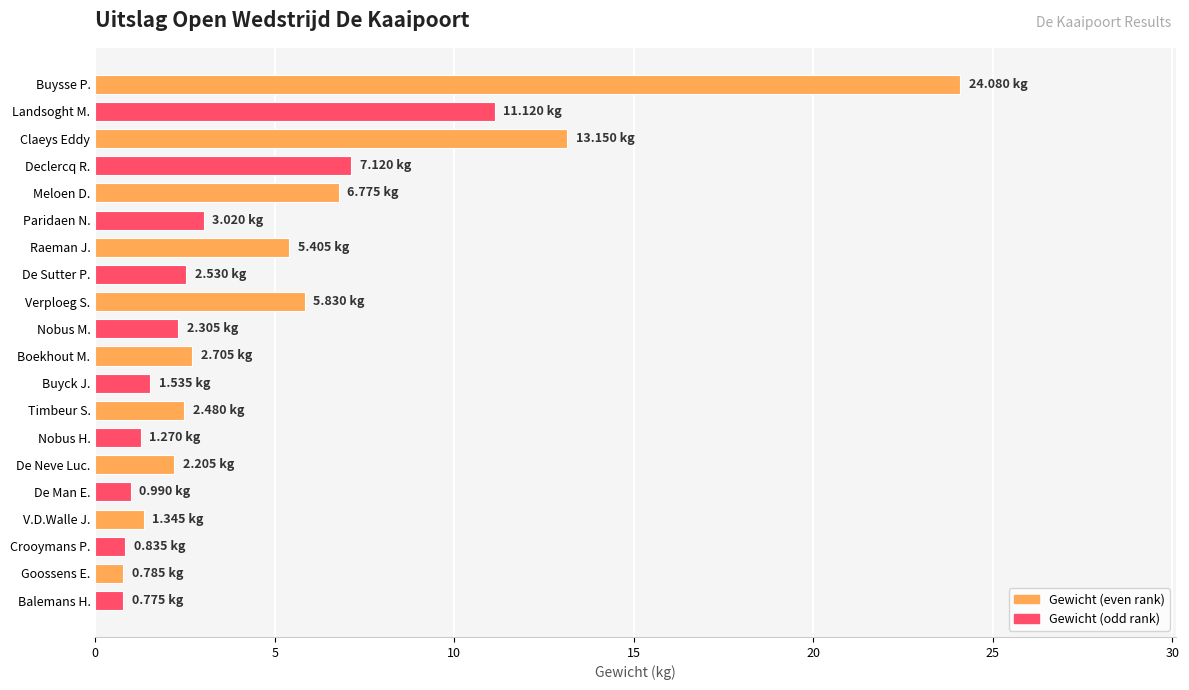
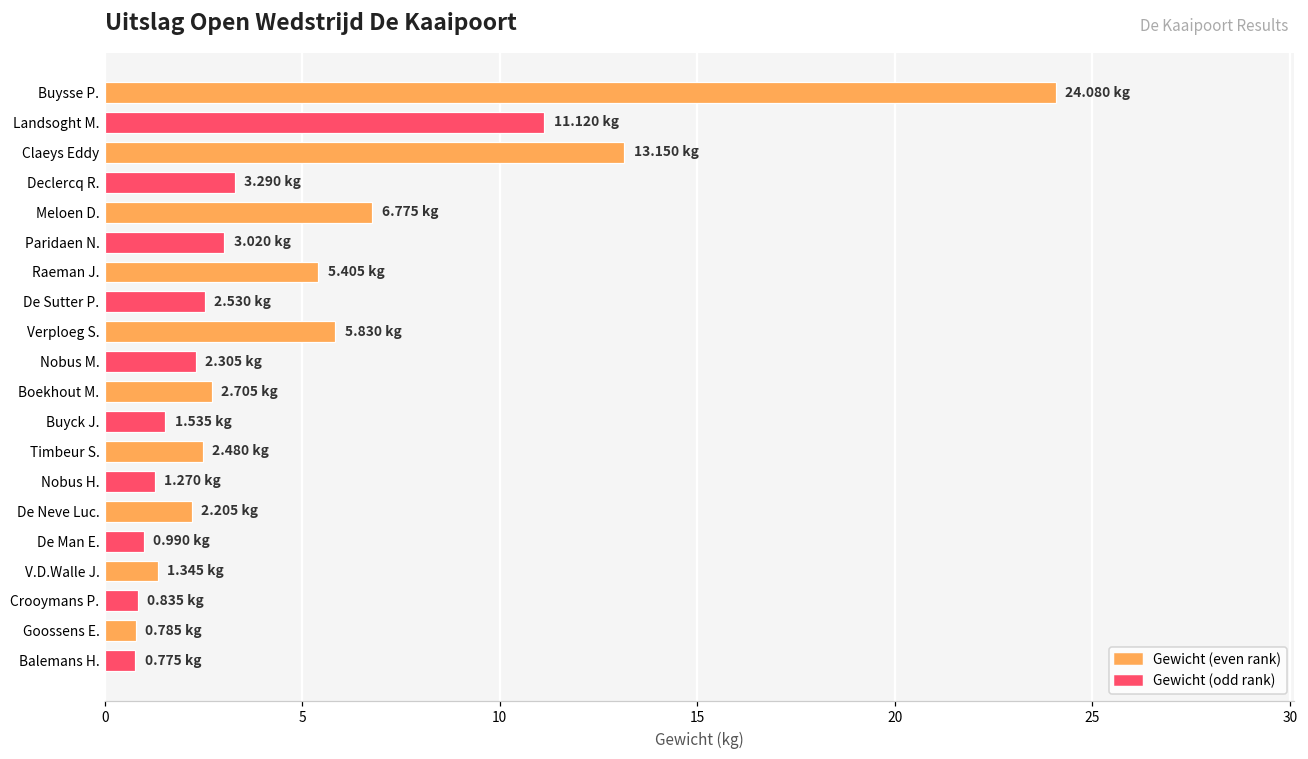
  {
    "Buysse P.": 24.080,
    "Landsoght M.": 11.120,
    "Claeys Eddy": 13.150,
-   "Declercq R.": 7.120,
+   "Declercq R.": 3.290,
    "Meloen D.": 6.775,
    "Paridaen N.": 3.020,
    "Raeman J.": 5.405,
    "De Sutter P.": 2.530,
    "Verploeg S.": 5.830,
    "Nobus M.": 2.305,
    "Boekhout M.": 2.705,
    "Buyck J.": 1.535,
    "Timbeur S.": 2.480,
    "Nobus H.": 1.270,
    "De Neve Luc.": 2.205,
    "De Man E.": 0.990,
    "V.D.Walle J.": 1.345,
    "Crooymans P.": 0.835,
    "Goossens E.": 0.785,
    "Balemans H.": 0.775
  }
